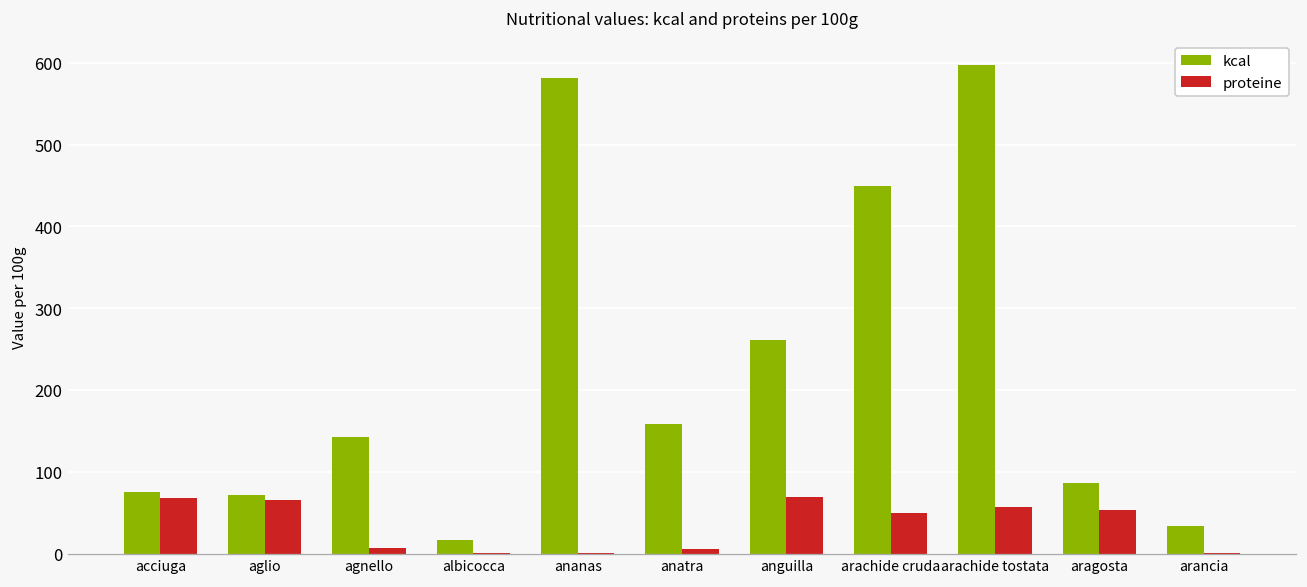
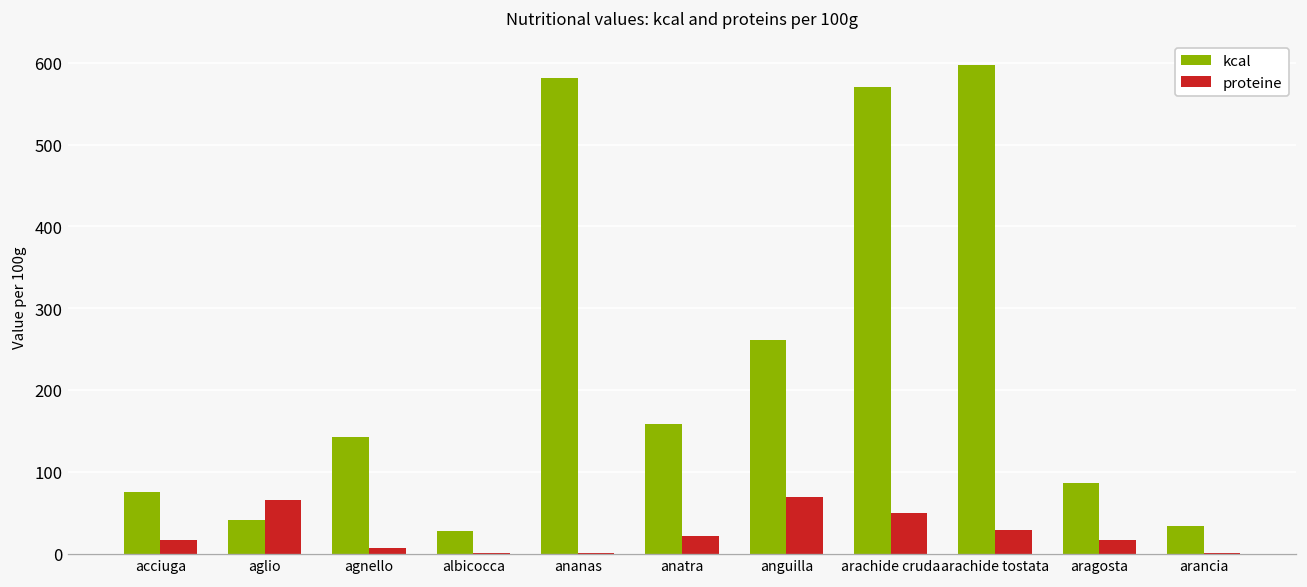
  {
    "kcal": {
      "acciuga": 80,
-     "aglio": 70,
+     "aglio": 40,
      "agnello": 140,
-     "albicocca": 20,
+     "albicocca": 30,
      "ananas": 580,
      "anatra": 160,
      "anguilla": 260,
-     "arachide cruda": 450,
+     "arachide cruda": 570,
      "arachide tostata": 600,
      "aragosta": 90,
      "arancia": 30
    },
    "proteine": {
-     "acciuga": 70,
+     "acciuga": 20,
      "aglio": 70,
      "agnello": 10,
-     "anatra": 10,
+     "anatra": 20,
      "anguilla": 70,
      "arachide cruda": 50,
-     "arachide tostata": 60,
-     "aragosta": 50
+     "arachide tostata": 30,
+     "aragosta": 20
    }
  }
